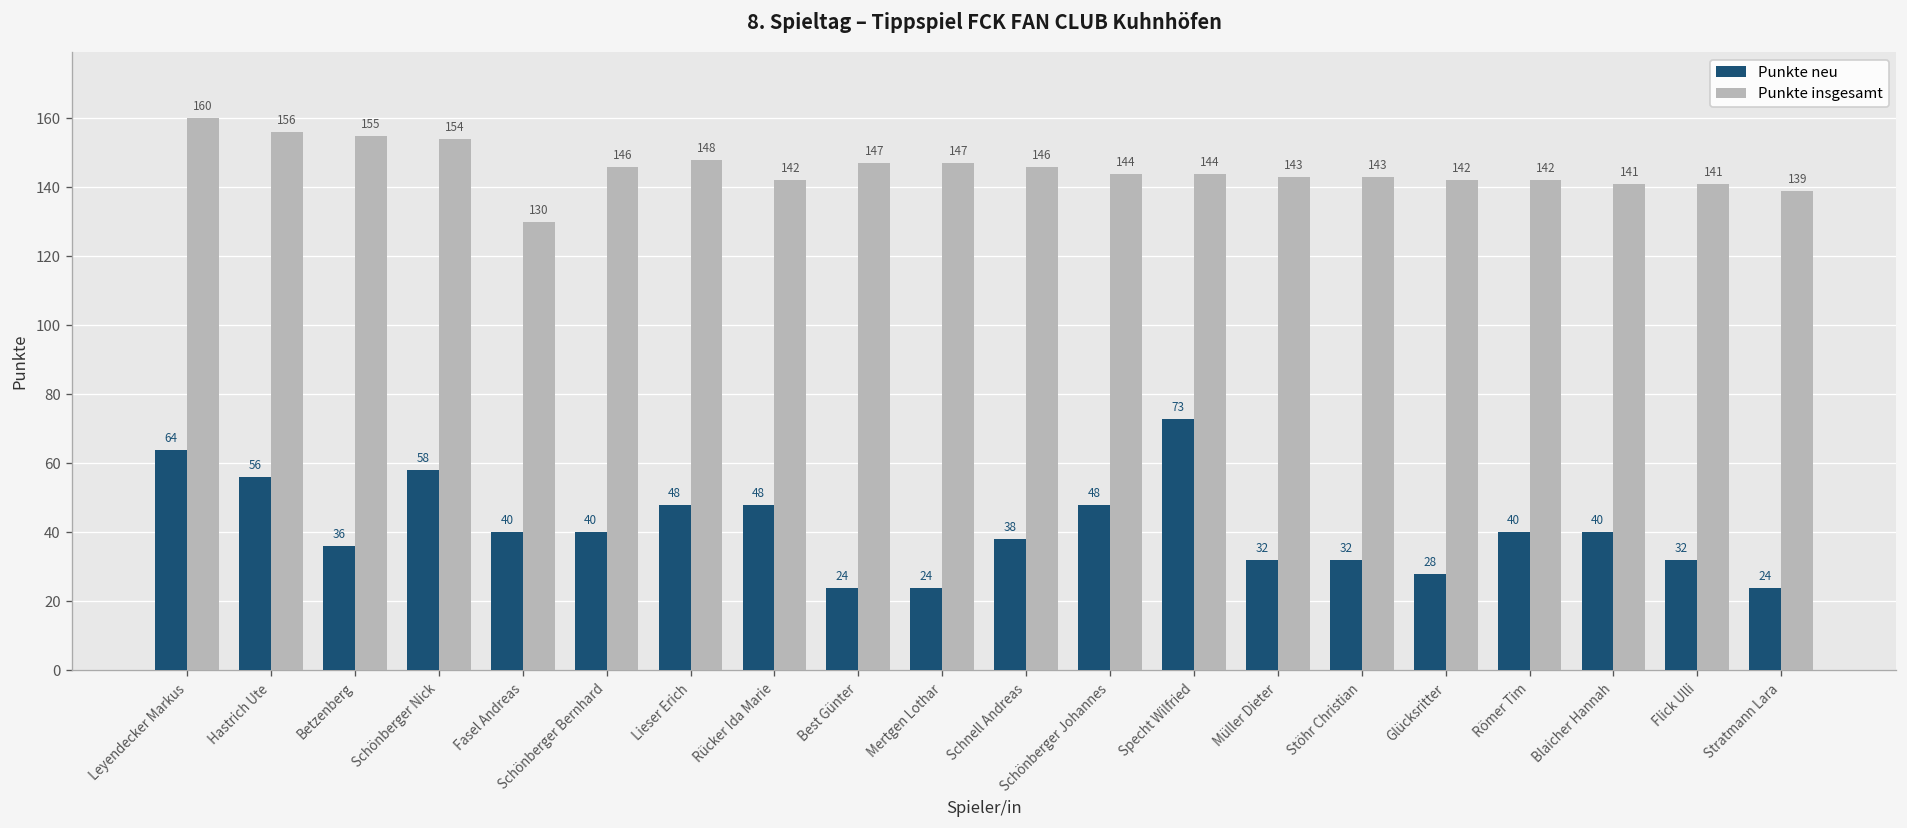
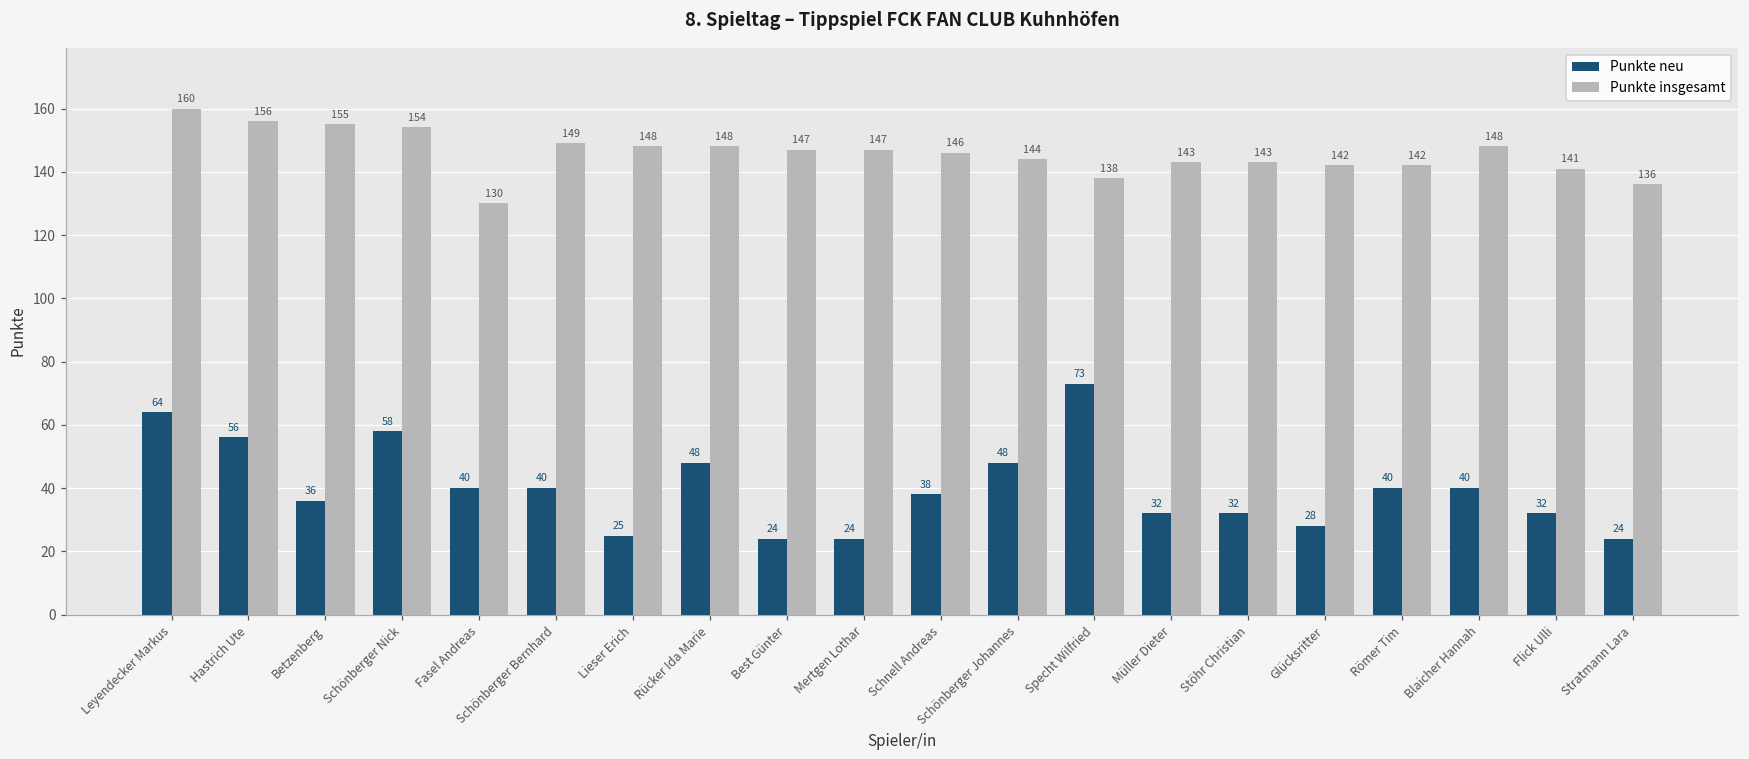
  {
    "Punkte neu": {
      "Leyendecker Markus": 64,
      "Hastrich Ute": 56,
      "Betzenberg": 36,
      "Schönberger Nick": 58,
      "Fasel Andreas": 40,
      "Schönberger Bernhard": 40,
-     "Lieser Erich": 48,
+     "Lieser Erich": 25,
      "Rücker Ida Marie": 48,
      "Best Günter": 24,
      "Mertgen Lothar": 24,
      "Schnell Andreas": 38,
      "Schönberger Johannes": 48,
      "Specht Wilfried": 73,
      "Müller Dieter": 32,
      "Stöhr Christian": 32,
      "Glücksritter": 28,
      "Römer Tim": 40,
      "Blaicher Hannah": 40,
      "Flick Ulli": 32,
      "Stratmann Lara": 24
    },
    "Punkte insgesamt": {
      "Leyendecker Markus": 160,
      "Hastrich Ute": 156,
      "Betzenberg": 155,
      "Schönberger Nick": 154,
      "Fasel Andreas": 130,
-     "Schönberger Bernhard": 146,
+     "Schönberger Bernhard": 149,
      "Lieser Erich": 148,
-     "Rücker Ida Marie": 142,
+     "Rücker Ida Marie": 148,
      "Best Günter": 147,
      "Mertgen Lothar": 147,
      "Schnell Andreas": 146,
      "Schönberger Johannes": 144,
-     "Specht Wilfried": 144,
+     "Specht Wilfried": 138,
      "Müller Dieter": 143,
      "Stöhr Christian": 143,
      "Glücksritter": 142,
      "Römer Tim": 142,
-     "Blaicher Hannah": 141,
+     "Blaicher Hannah": 148,
      "Flick Ulli": 141,
-     "Stratmann Lara": 139
+     "Stratmann Lara": 136
    }
  }
